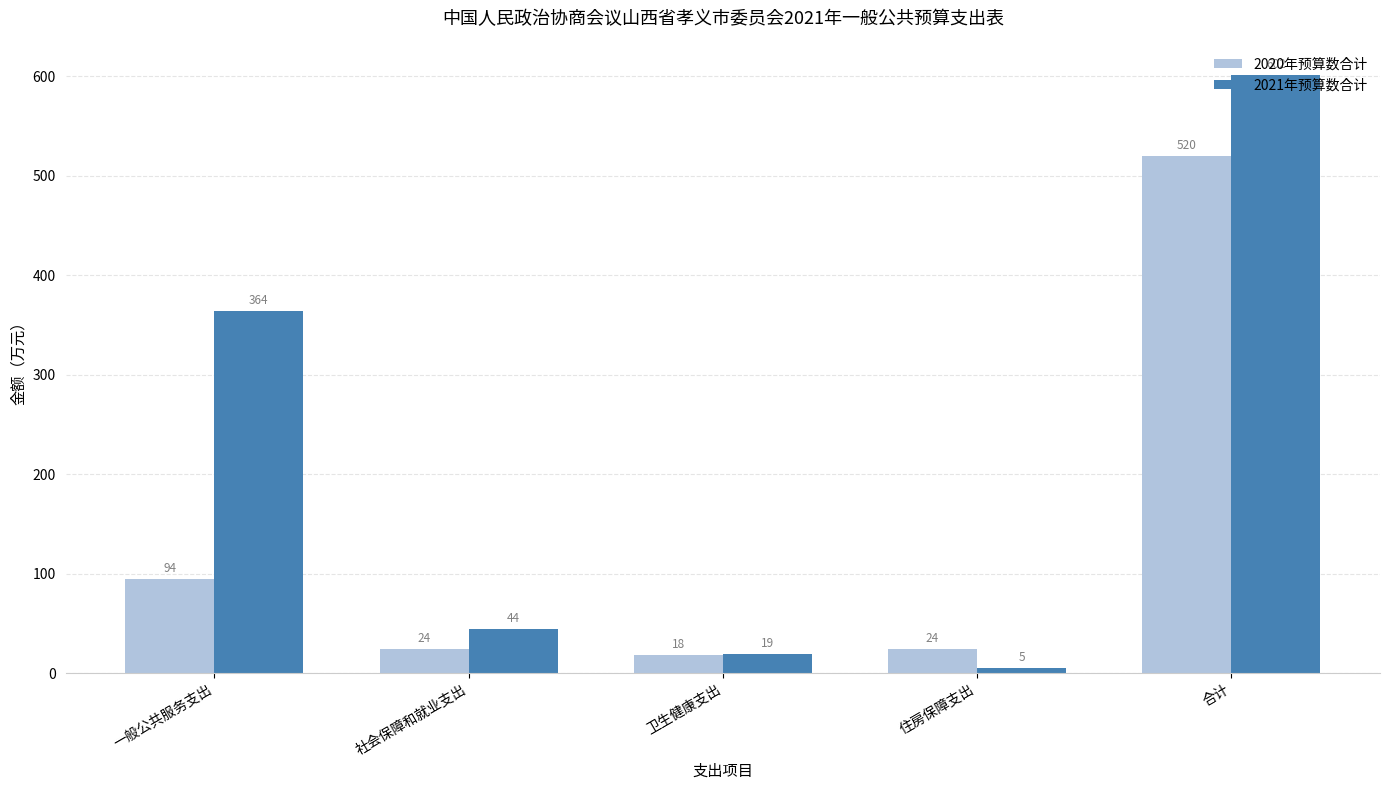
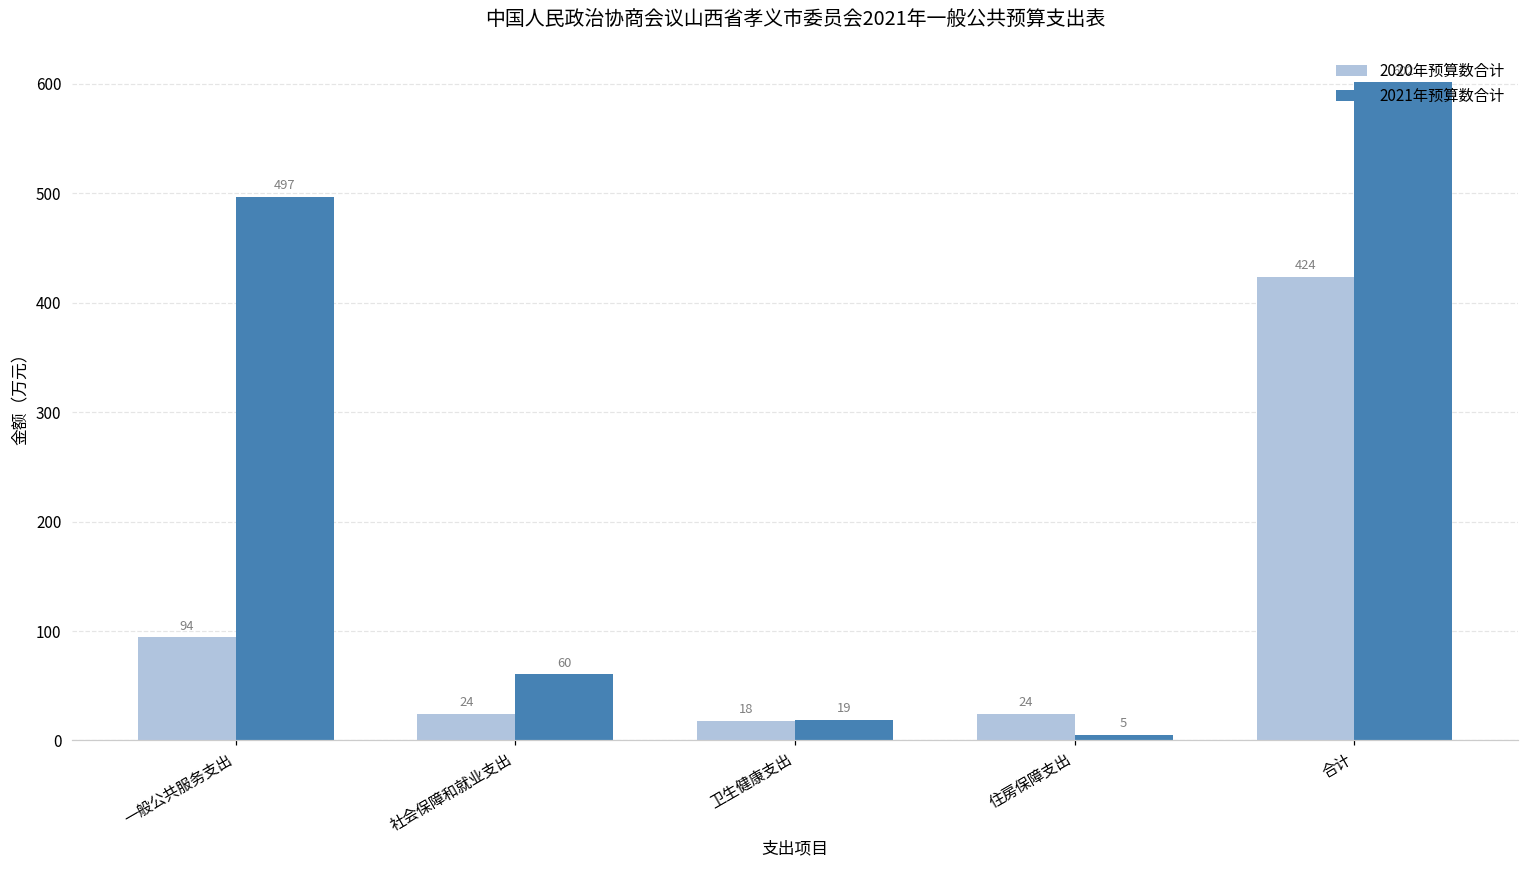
  {
    "2020年预算数合计": {
      "一般公共服务支出": 94,
      "社会保障和就业支出": 24,
      "卫生健康支出": 18,
      "住房保障支出": 24,
-     "合计": 520
+     "合计": 424
    },
    "2021年预算数合计": {
-     "一般公共服务支出": 364,
-     "社会保障和就业支出": 44,
+     "一般公共服务支出": 497,
+     "社会保障和就业支出": 60,
      "卫生健康支出": 19,
      "住房保障支出": 5,
      "合计": 602
    }
  }
